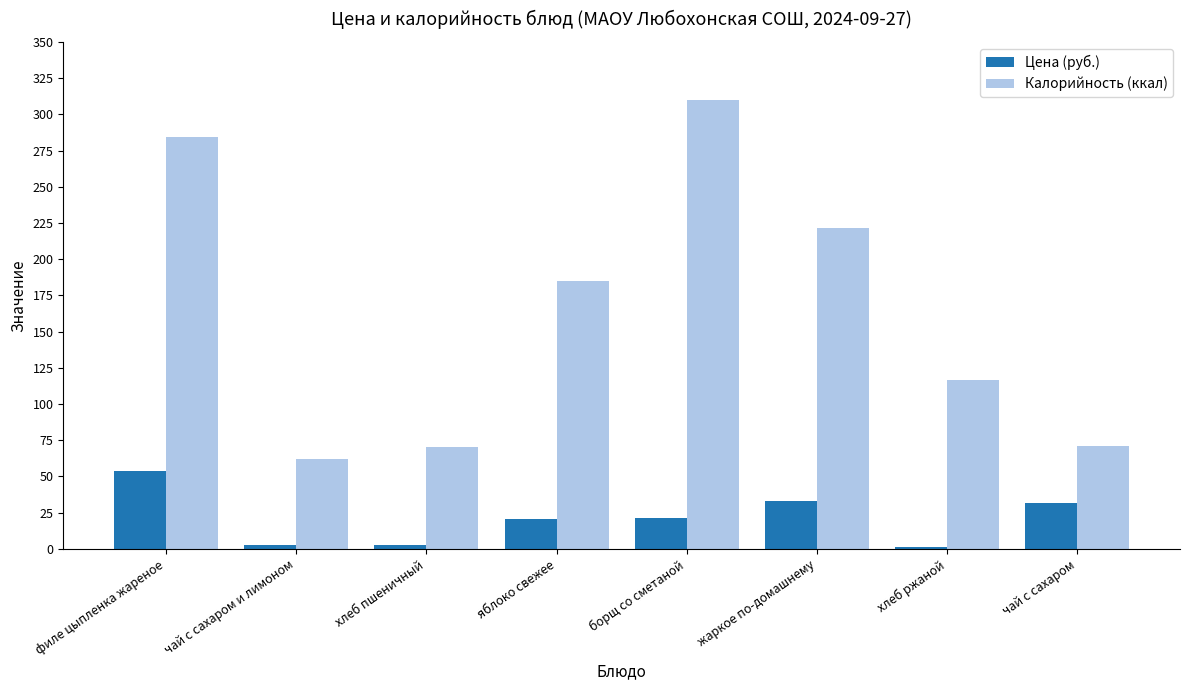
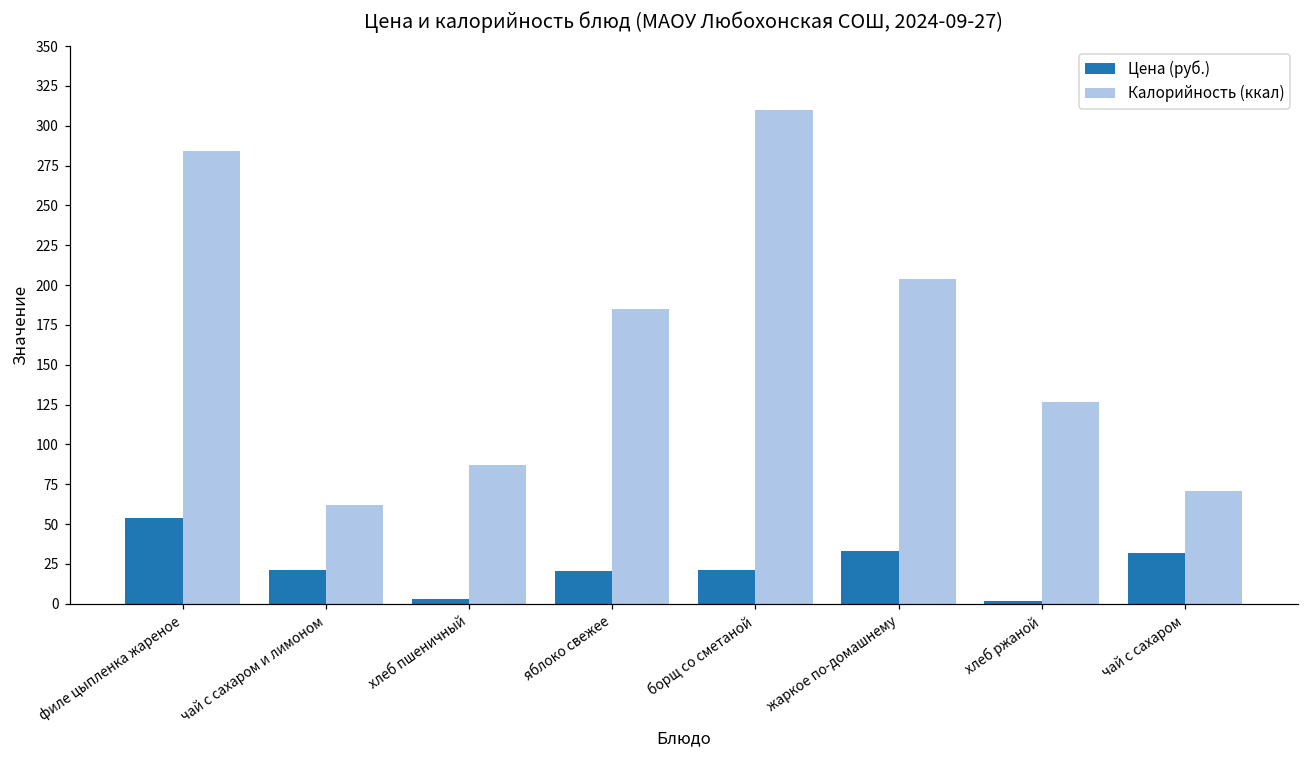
  {
    "Цена (руб.)": {
      "филе цыпленка жареное": 54,
-     "чай с сахаром и лимоном": 3,
+     "чай с сахаром и лимоном": 21,
      "хлеб пшеничный": 3,
      "яблоко свежее": 21,
      "борщ со сметаной": 21,
      "жаркое по-домашнему": 33,
      "чай с сахаром": 32
    },
    "Калорийность (ккал)": {
      "филе цыпленка жареное": 284,
      "чай с сахаром и лимоном": 62,
-     "хлеб пшеничный": 70,
+     "хлеб пшеничный": 87,
      "яблоко свежее": 185,
      "борщ со сметаной": 310,
-     "жаркое по-домашнему": 221,
-     "хлеб ржаной": 117,
+     "жаркое по-домашнему": 204,
+     "хлеб ржаной": 127,
      "чай с сахаром": 71
    }
  }
